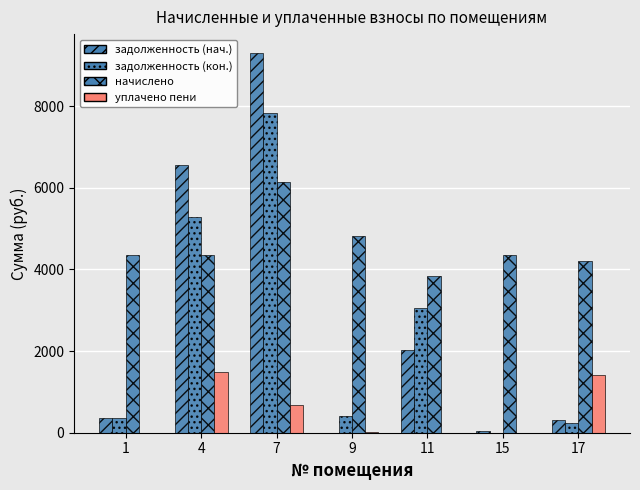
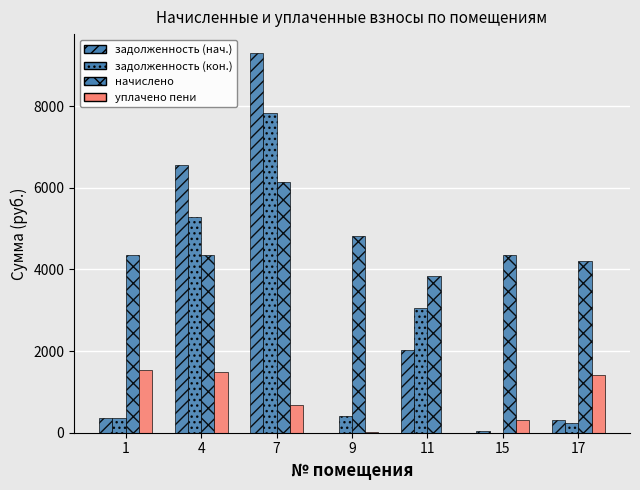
  {
    "уплачено пени": {
-     "1": 0,
+     "1": 1500,
      "4": 1500,
      "7": 700,
      "11": 0,
-     "15": 0,
+     "15": 300,
      "17": 1400
    }
  }
